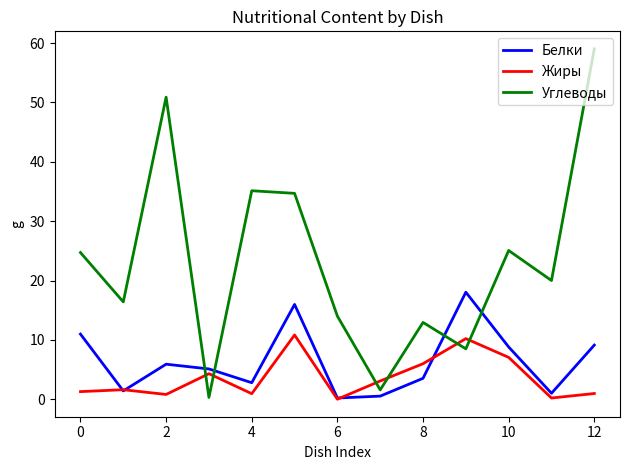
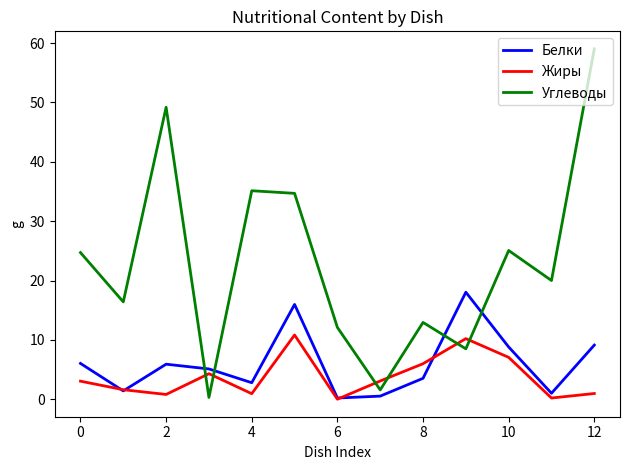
  {
    "Белки": {
-     "0": 11,
+     "0": 6,
      "2": 6,
      "4": 3,
      "8": 4,
      "10": 9,
      "12": 9
    },
    "Жиры": {
-     "0": 1,
+     "0": 3,
      "2": 1,
      "4": 1,
      "8": 6,
      "10": 7,
      "12": 1
    },
    "Углеводы": {
      "0": 25,
-     "2": 51,
+     "2": 49,
      "4": 35,
-     "6": 14,
+     "6": 12,
      "8": 13,
      "10": 25
    }
  }
